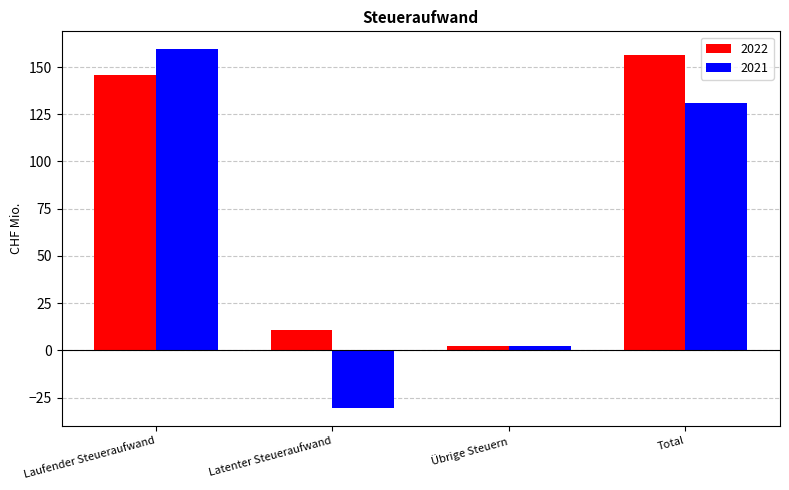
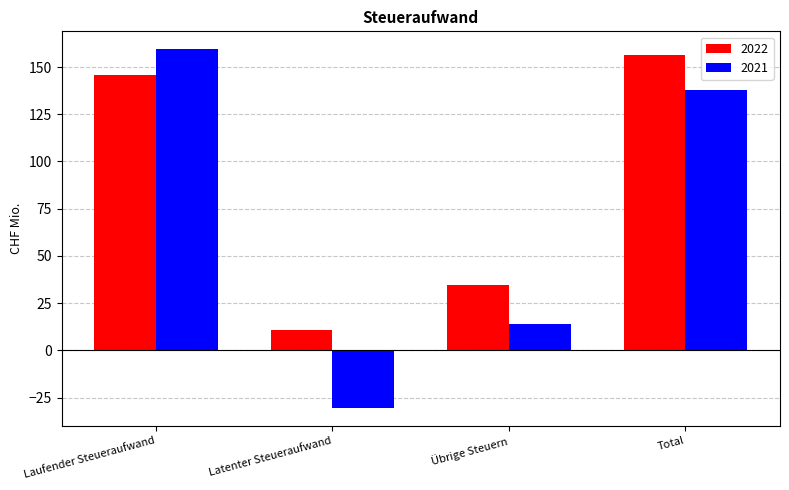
  {
    "2022": {
      "Laufender Steueraufwand": 146,
      "Latenter Steueraufwand": 11,
-     "Übrige Steuern": 2,
+     "Übrige Steuern": 35,
      "Total": 157
    },
    "2021": {
      "Laufender Steueraufwand": 159,
      "Latenter Steueraufwand": -30,
-     "Übrige Steuern": 2,
-     "Total": 131
+     "Übrige Steuern": 14,
+     "Total": 138
    }
  }
